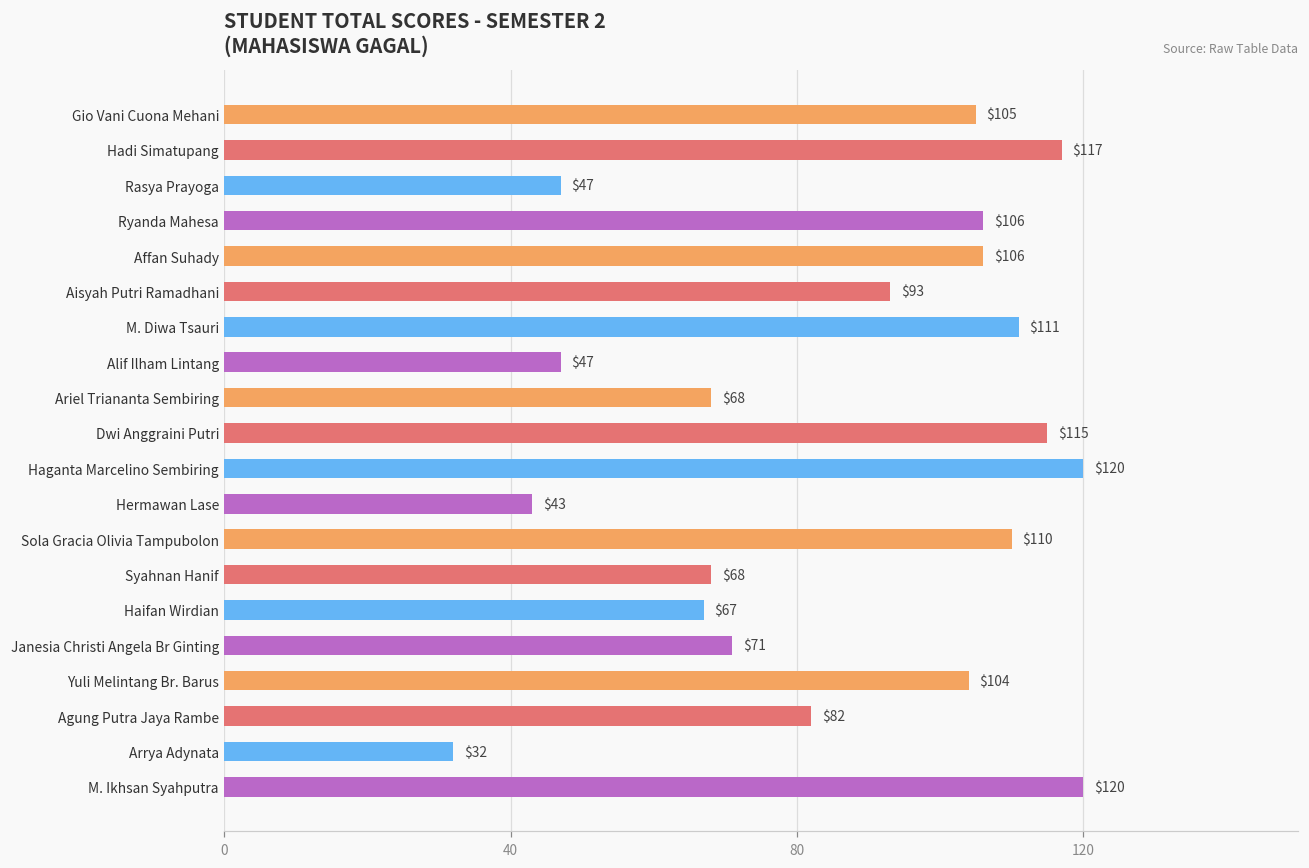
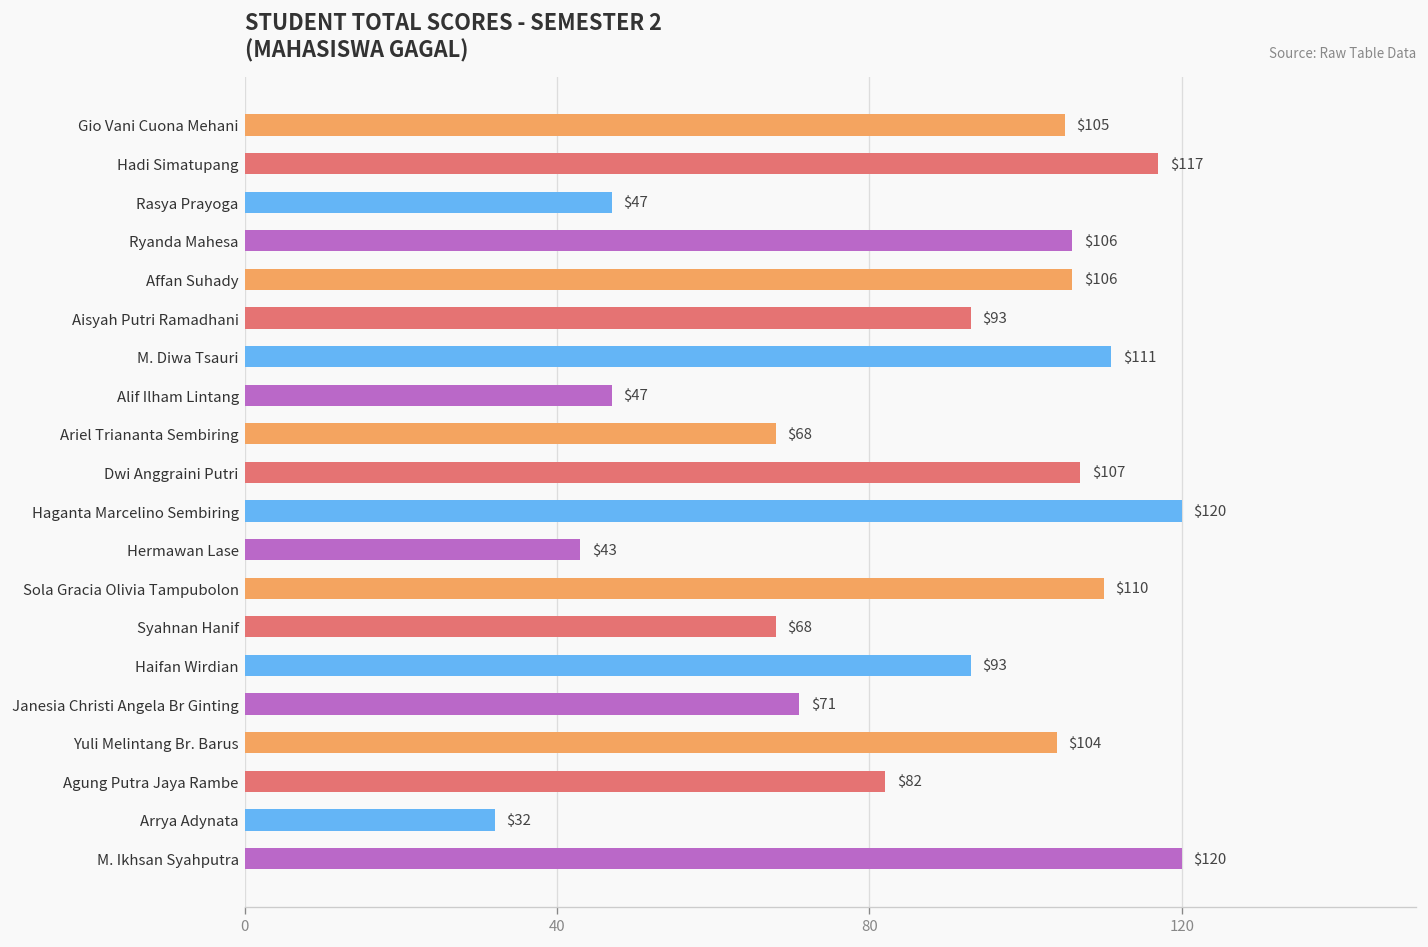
  {
    "Gio Vani Cuona Mehani": "$105",
    "Hadi Simatupang": "$117",
    "Rasya Prayoga": "$47",
    "Ryanda Mahesa": "$106",
    "Affan Suhady": "$106",
    "Aisyah Putri Ramadhani": "$93",
    "M. Diwa Tsauri": "$111",
    "Alif Ilham Lintang": "$47",
    "Ariel Triananta Sembiring": "$68",
-   "Dwi Anggraini Putri": "$115",
+   "Dwi Anggraini Putri": "$107",
    "Haganta Marcelino Sembiring": "$120",
    "Hermawan Lase": "$43",
    "Sola Gracia Olivia Tampubolon": "$110",
    "Syahnan Hanif": "$68",
-   "Haifan Wirdian": "$67",
+   "Haifan Wirdian": "$93",
    "Janesia Christi Angela Br Ginting": "$71",
    "Yuli Melintang Br. Barus": "$104",
    "Agung Putra Jaya Rambe": "$82",
    "Arrya Adynata": "$32",
    "M. Ikhsan Syahputra": "$120"
  }
